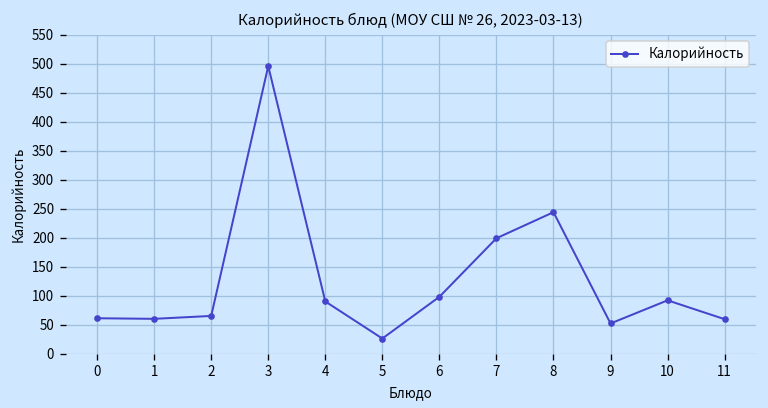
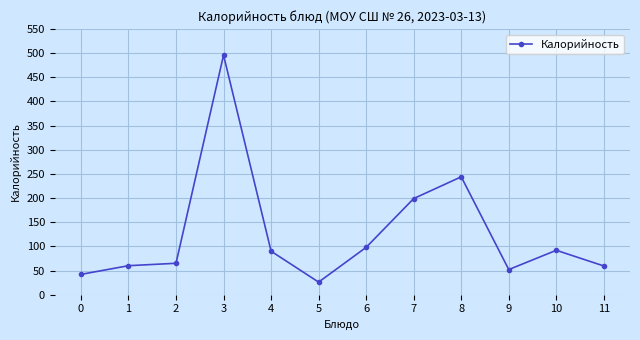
  {
-   "0": 60,
+   "0": 40,
    "1": 60,
    "2": 70,
    "3": 500,
    "4": 90,
    "5": 30,
    "6": 100,
    "7": 200,
    "8": 240,
    "9": 50,
    "10": 90,
    "11": 60
  }
